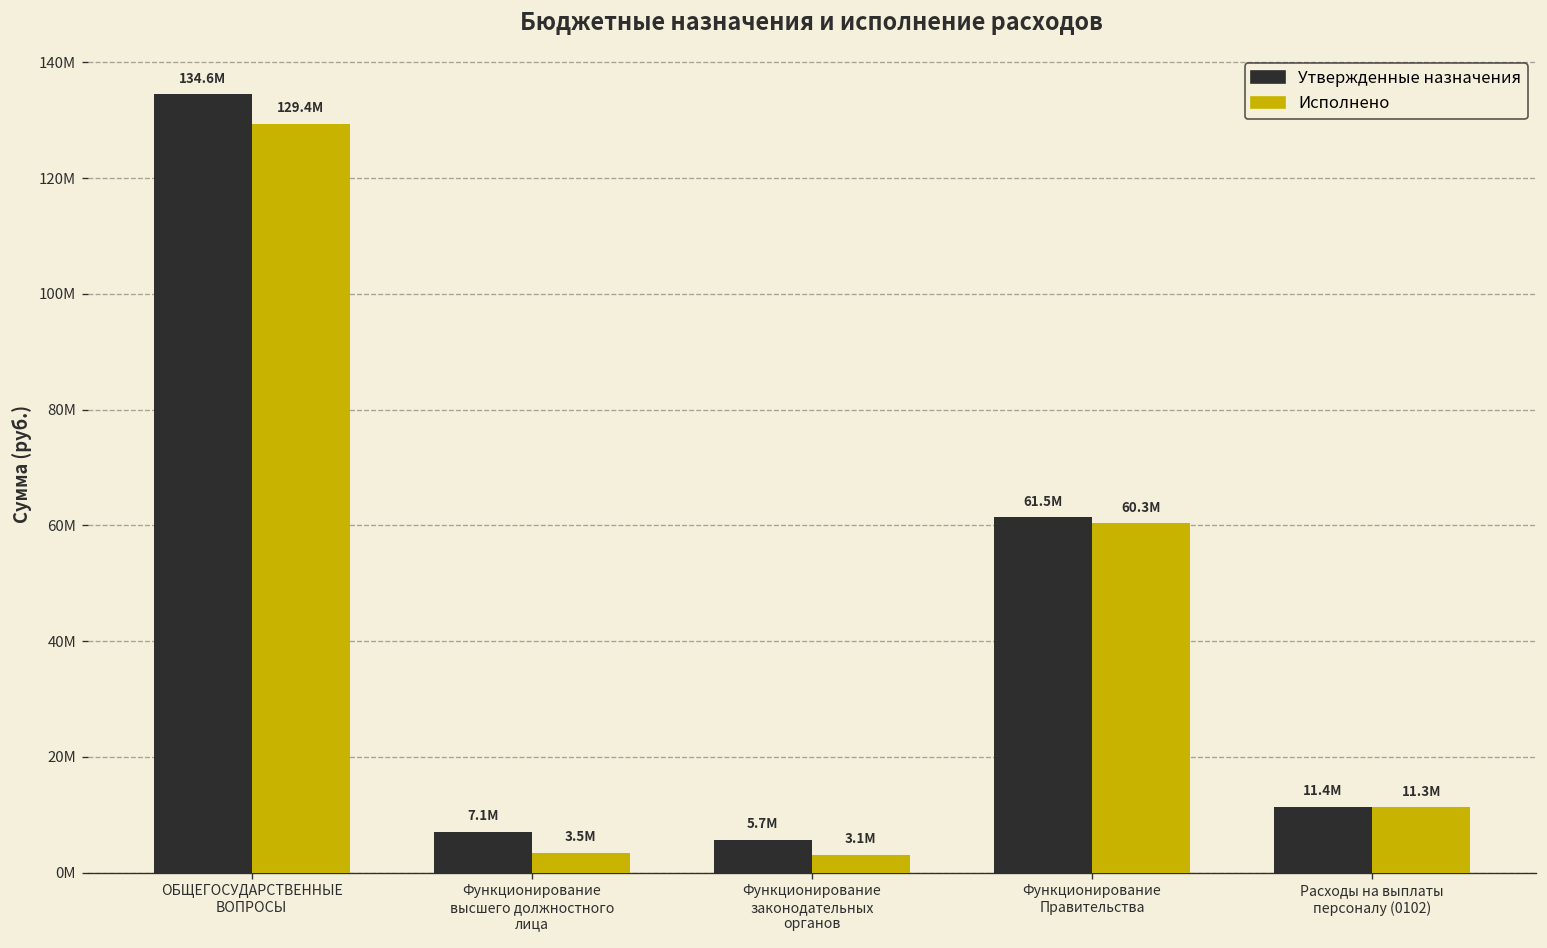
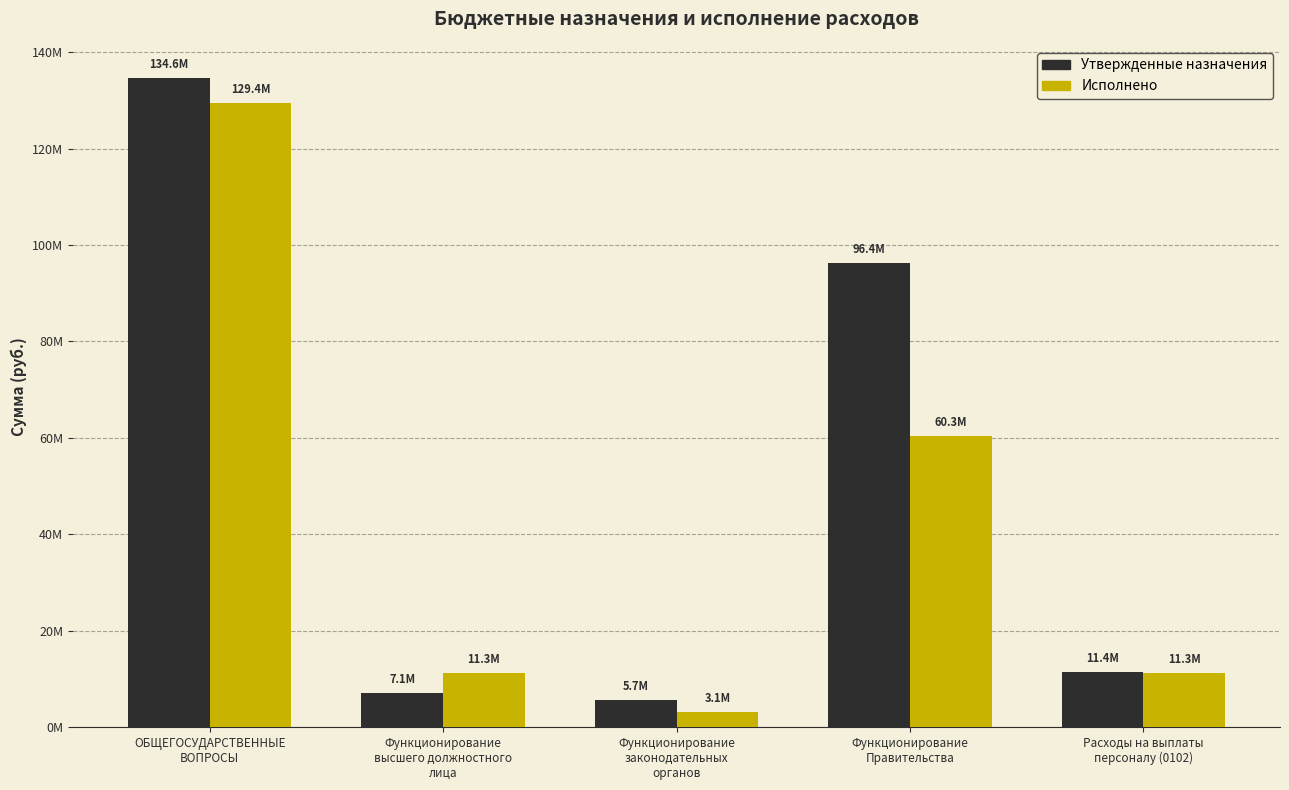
  {
    "Утвержденные назначения": {
      "ОБЩЕГОСУДАРСТВЕННЫЕ ВОПРОСЫ": "134.6M",
      "Функционирование высшего должностного лица": "7.1M",
      "Функционирование законодательных органов": "5.7M",
-     "Функционирование Правительства": "61.5M",
+     "Функционирование Правительства": "96.4M",
      "Расходы на выплаты персоналу (0102)": "11.4M"
    },
    "Исполнено": {
      "ОБЩЕГОСУДАРСТВЕННЫЕ ВОПРОСЫ": "129.4M",
-     "Функционирование высшего должностного лица": "3.5M",
+     "Функционирование высшего должностного лица": "11.3M",
      "Функционирование законодательных органов": "3.1M",
      "Функционирование Правительства": "60.3M",
      "Расходы на выплаты персоналу (0102)": "11.3M"
    }
  }
